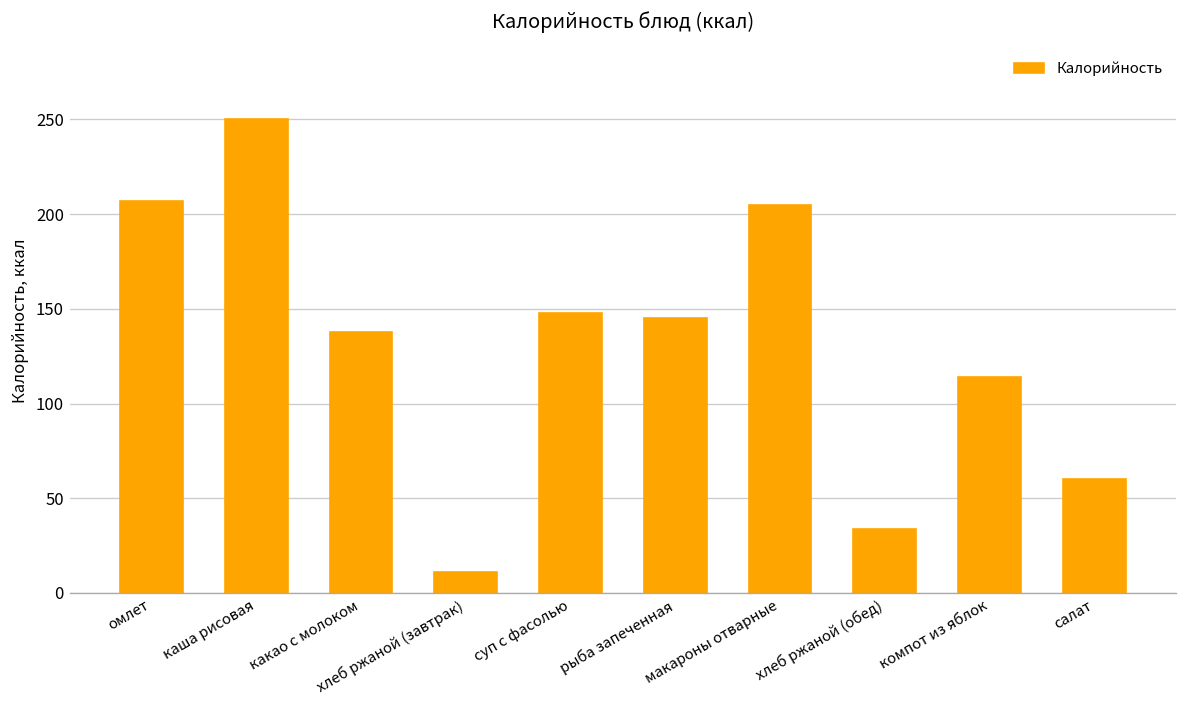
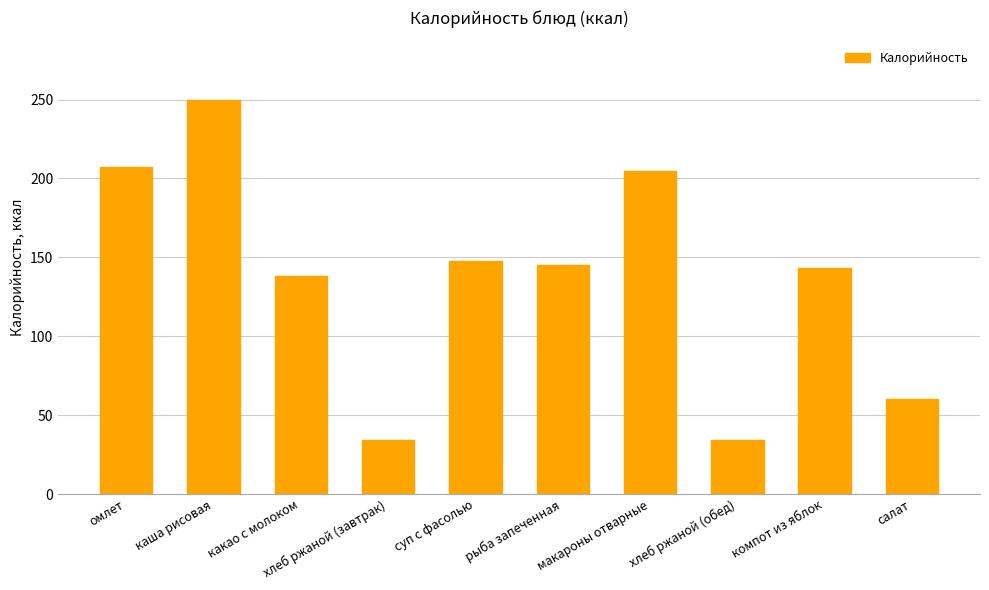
  {
    "омлет": 207,
    "каша рисовая": 250,
    "какао с молоком": 138,
-   "хлеб ржаной (завтрак)": 11,
+   "хлеб ржаной (завтрак)": 34,
    "суп с фасолью": 148,
    "рыба запеченная": 145,
    "макароны отварные": 205,
    "хлеб ржаной (обед)": 34,
-   "компот из яблок": 114,
+   "компот из яблок": 143,
    "салат": 60
  }
